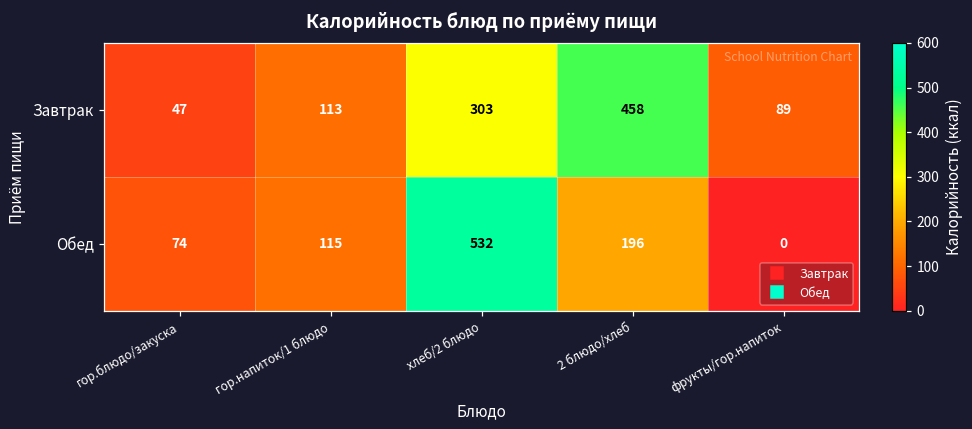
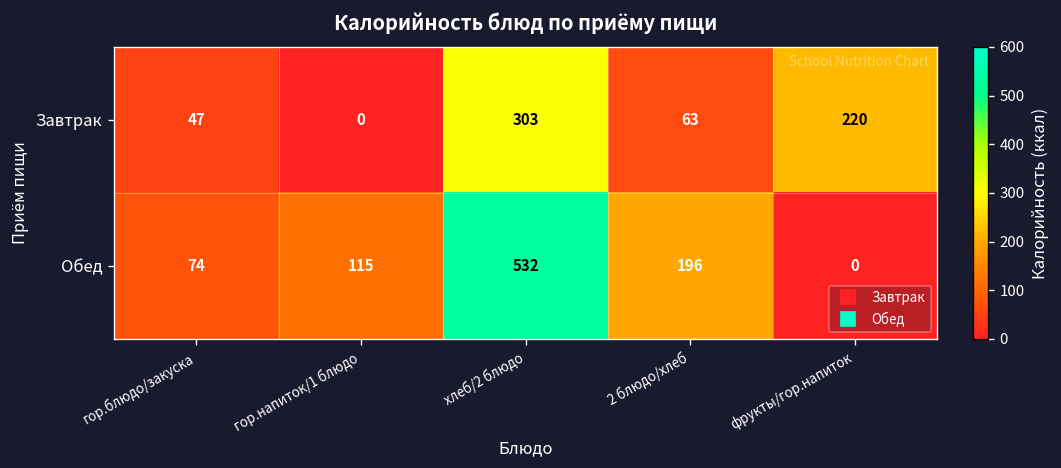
  {
    "Завтрак": {
      "гор.блюдо/закуска": 47,
-     "гор.напиток/1 блюдо": 113,
+     "гор.напиток/1 блюдо": 0,
      "хлеб/2 блюдо": 303,
-     "2 блюдо/хлеб": 458,
-     "фрукты/гор.напиток": 89
+     "2 блюдо/хлеб": 63,
+     "фрукты/гор.напиток": 220
    },
    "Обед": {
      "гор.блюдо/закуска": 74,
      "гор.напиток/1 блюдо": 115,
      "хлеб/2 блюдо": 532,
      "2 блюдо/хлеб": 196,
      "фрукты/гор.напиток": 0
    }
  }
